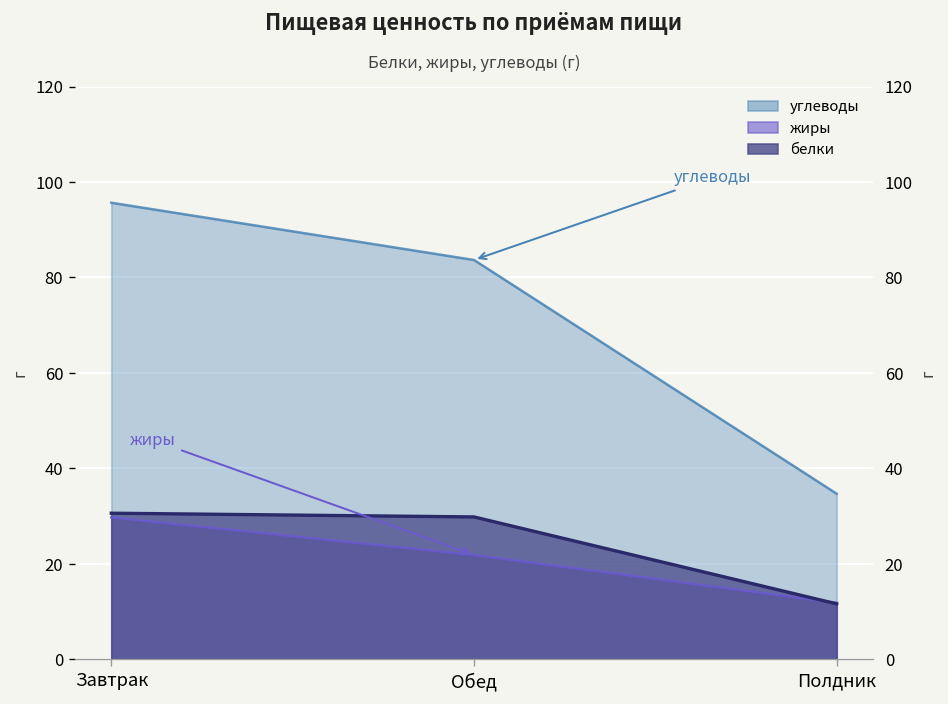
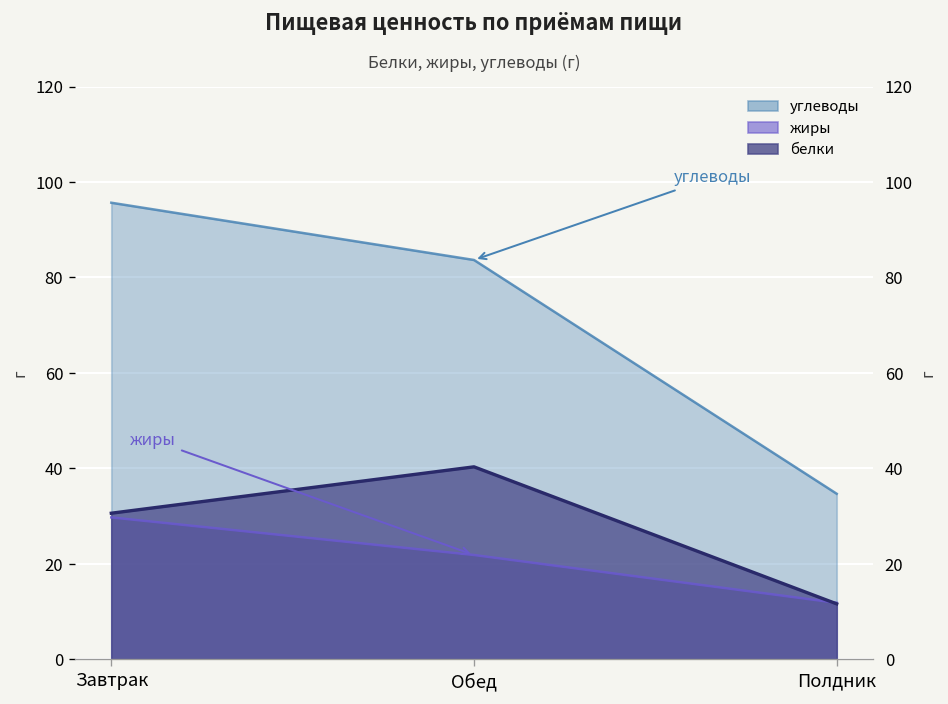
  {
    "белки": {
      "Завтрак": 31,
-     "Обед": 30
+     "Обед": 40
    }
  }
